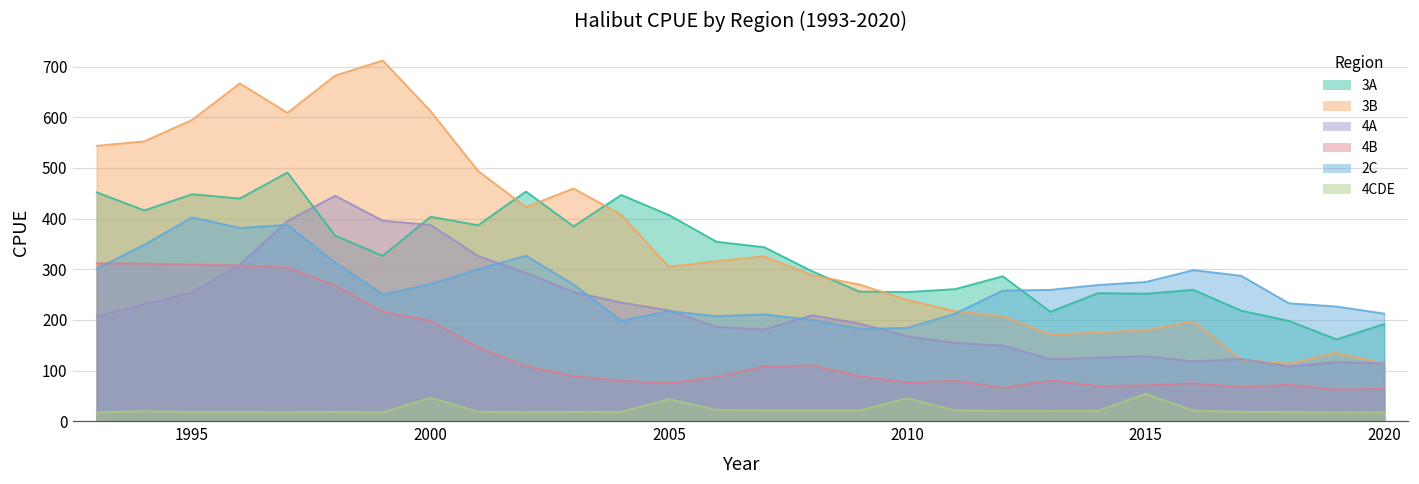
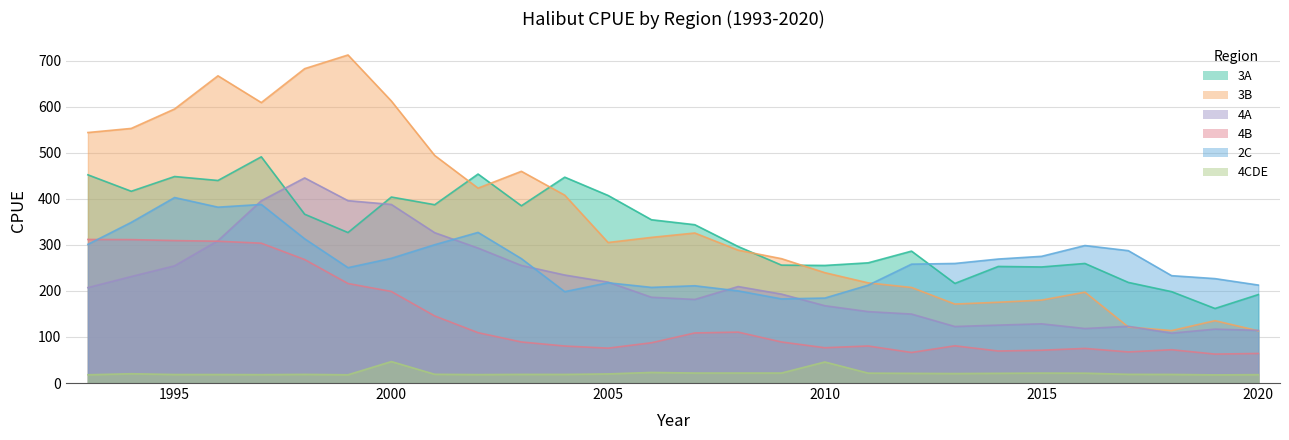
  {
    "4CDE": {
      "1995": 20,
      "2000": 50,
-     "2005": 40,
+     "2005": 20,
      "2010": 50,
-     "2015": 50,
+     "2015": 20,
      "2020": 20
    }
  }
